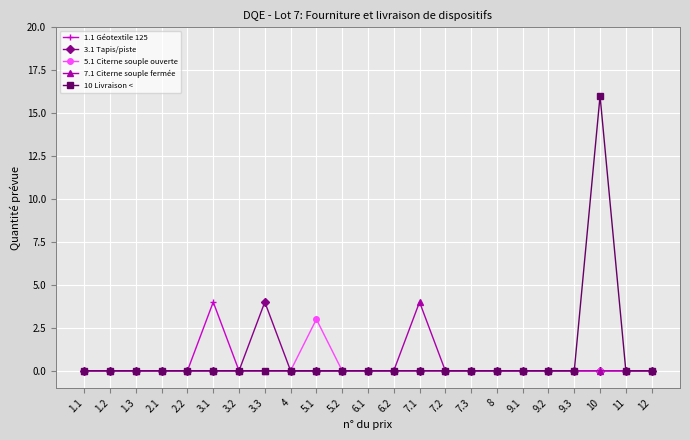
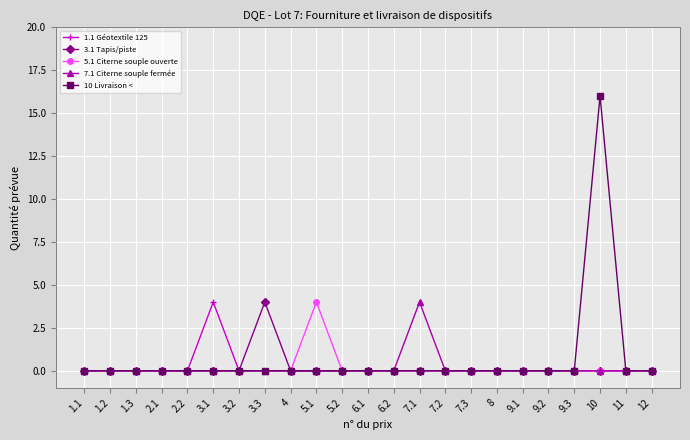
  {
    "5.1 Citerne souple ouverte": {
-     "5.1": 3
+     "5.1": 4
    }
  }
